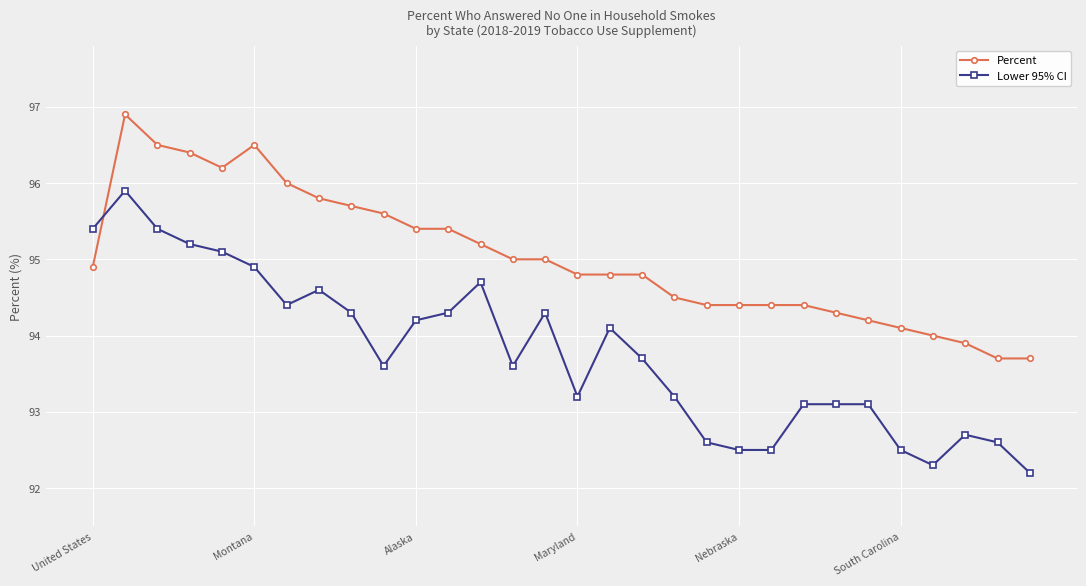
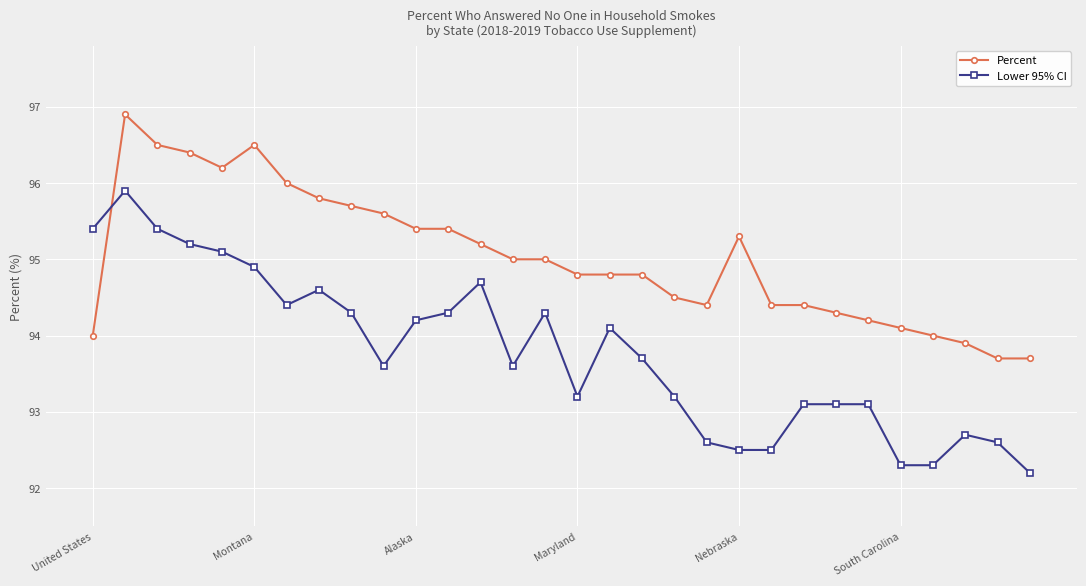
  {
    "Percent": {
-     "United States": 94.9,
+     "United States": 94.0,
      "Montana": 96.5,
      "Alaska": 95.4,
      "Maryland": 94.8,
-     "Nebraska": 94.4,
+     "Nebraska": 95.3,
      "South Carolina": 94.1
    },
    "Lower 95% CI": {
      "United States": 95.4,
      "Montana": 94.9,
      "Alaska": 94.2,
      "Maryland": 93.2,
      "Nebraska": 92.5,
-     "South Carolina": 92.5
+     "South Carolina": 92.3
    }
  }
